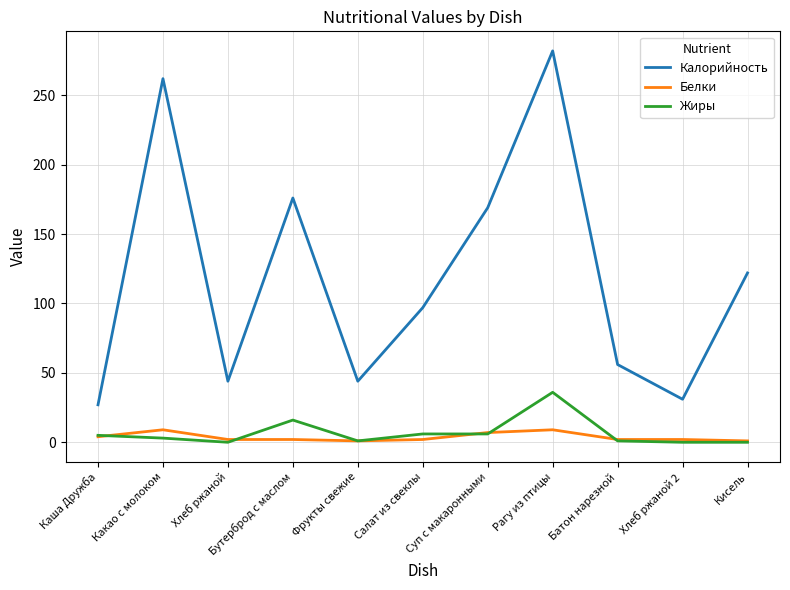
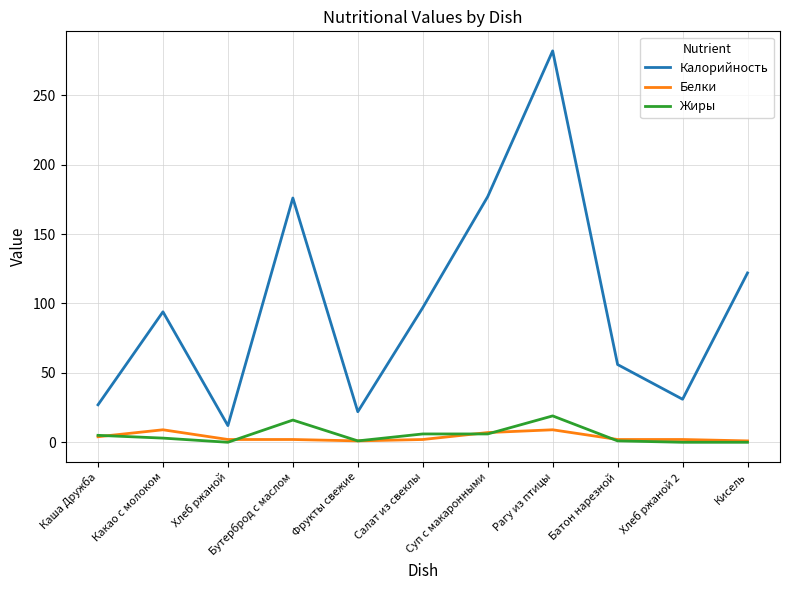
  {
    "Калорийность": {
      "Каша Дружба": 27,
-     "Какао с молоком": 262,
-     "Хлеб ржаной": 44,
+     "Какао с молоком": 94,
+     "Хлеб ржаной": 12,
      "Бутерброд с маслом": 176,
-     "Фрукты свежие": 44,
+     "Фрукты свежие": 22,
      "Салат из свеклы": 97,
-     "Суп с макаронными": 169,
+     "Суп с макаронными": 177,
      "Рагу из птицы": 282,
      "Батон нарезной": 56,
      "Хлеб ржаной 2": 31,
      "Кисель": 122
    },
    "Белки": {
      "Какао с молоком": 9,
      "Хлеб ржаной": 2,
      "Бутерброд с маслом": 2,
      "Салат из свеклы": 2,
      "Рагу из птицы": 9,
      "Хлеб ржаной 2": 2
    },
    "Жиры": {
      "Какао с молоком": 3,
      "Хлеб ржаной": 0,
      "Бутерброд с маслом": 16,
      "Салат из свеклы": 6,
-     "Рагу из птицы": 36,
+     "Рагу из птицы": 19,
      "Хлеб ржаной 2": 0
    }
  }
